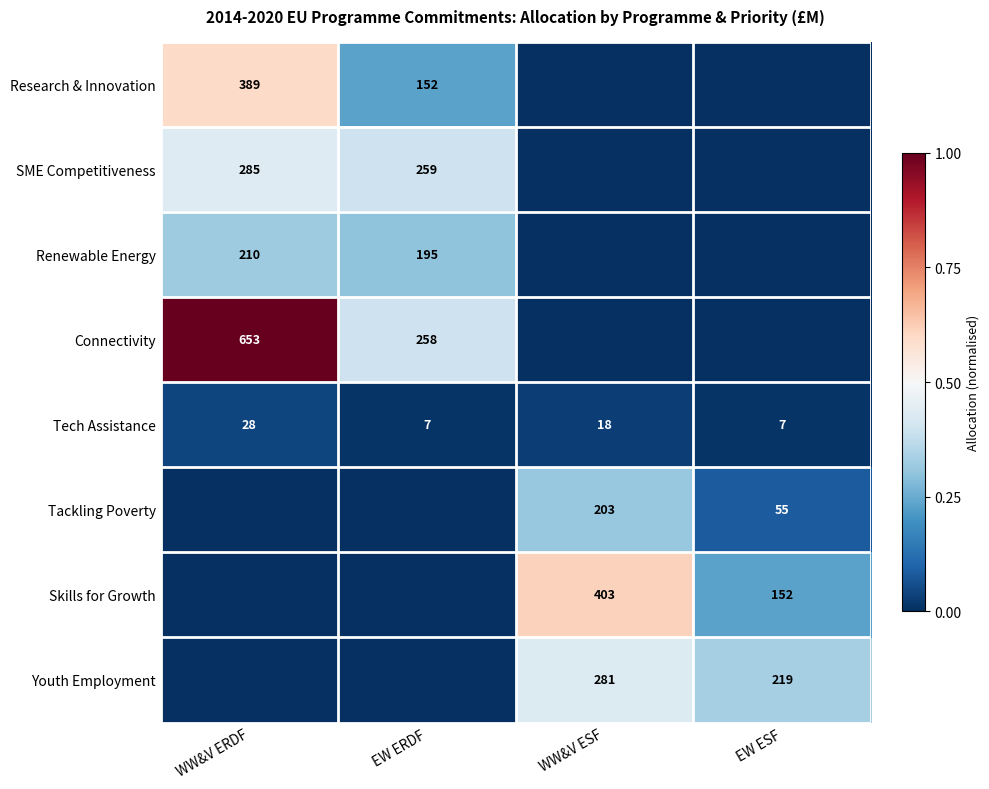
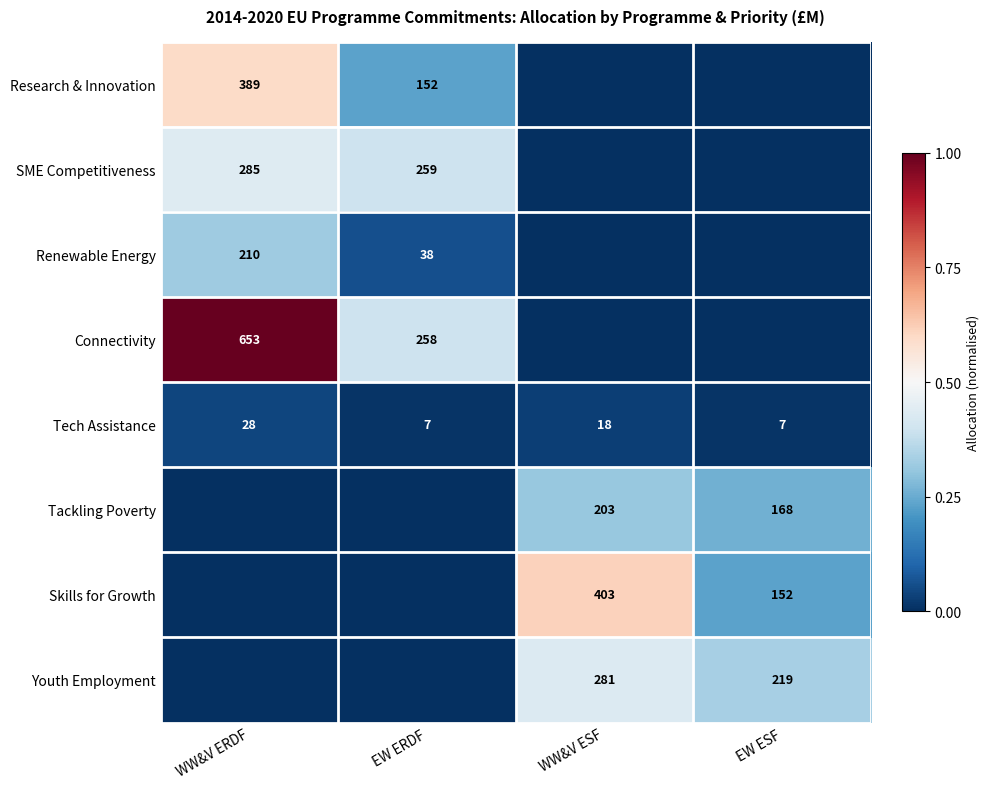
  {
    "Research & Innovation": {
      "WW&V ERDF": 389,
      "EW ERDF": 152
    },
    "SME Competitiveness": {
      "WW&V ERDF": 285,
      "EW ERDF": 259
    },
    "Renewable Energy": {
      "WW&V ERDF": 210,
-     "EW ERDF": 195
+     "EW ERDF": 38
    },
    "Connectivity": {
      "WW&V ERDF": 653,
      "EW ERDF": 258
    },
    "Tech Assistance": {
      "WW&V ERDF": 28,
      "EW ERDF": 7,
      "WW&V ESF": 18,
      "EW ESF": 7
    },
    "Tackling Poverty": {
      "WW&V ESF": 203,
-     "EW ESF": 55
+     "EW ESF": 168
    },
    "Skills for Growth": {
      "WW&V ESF": 403,
      "EW ESF": 152
    },
    "Youth Employment": {
      "WW&V ESF": 281,
      "EW ESF": 219
    }
  }
